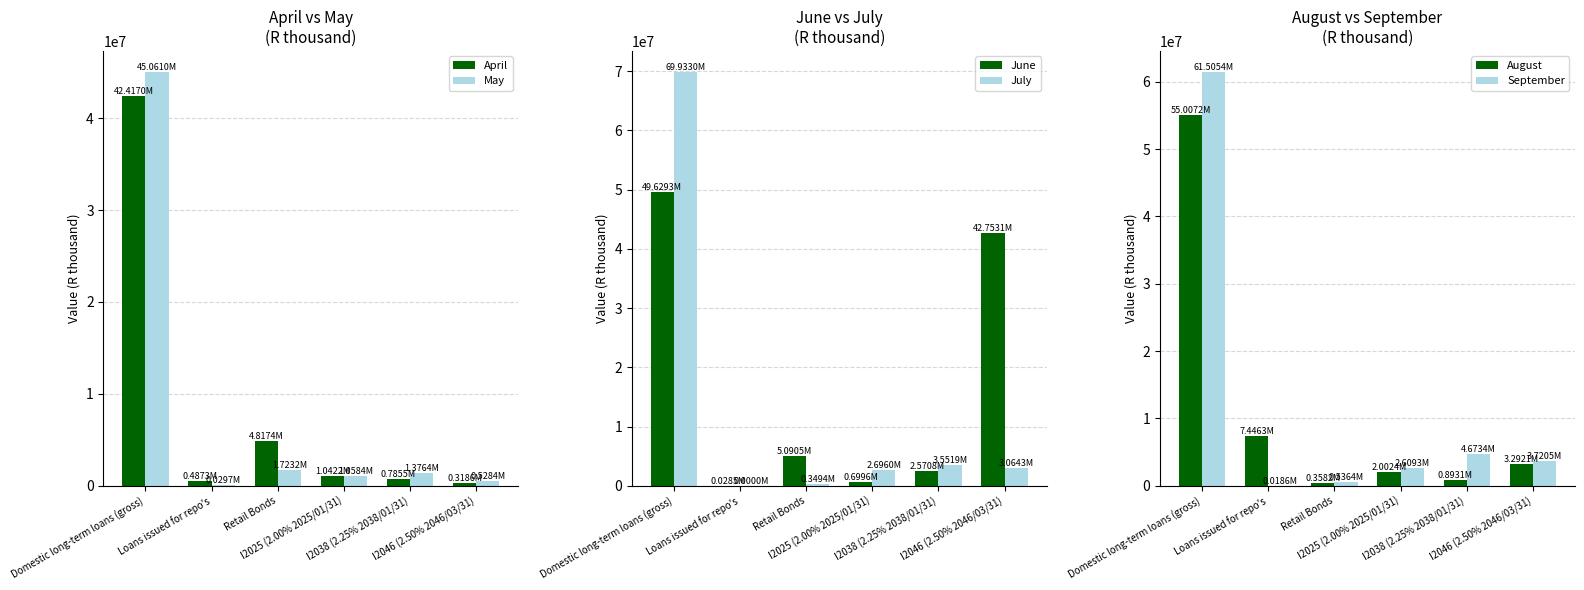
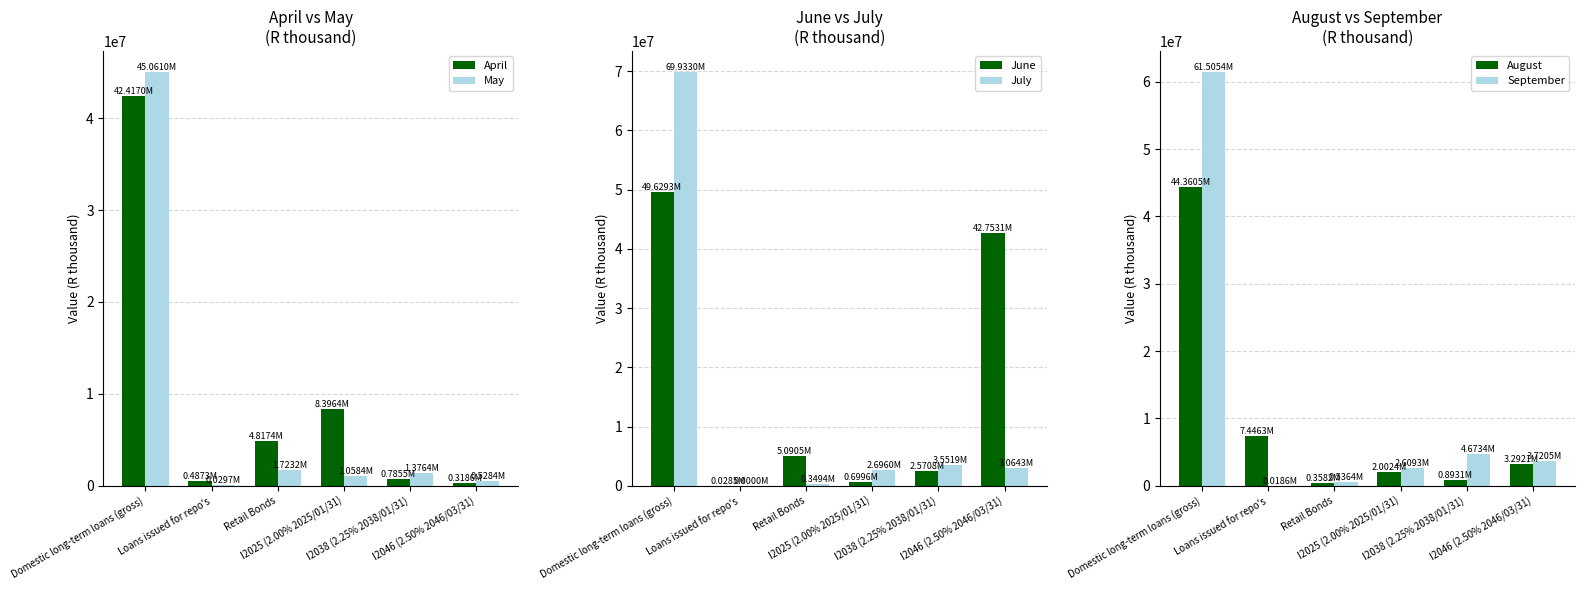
  {
    "April vs May (R thousand)": {
      "April": {
        "Domestic long-term loans (gross)": "42.4170M",
        "Retail Bonds": "4.8174M",
-       "I2025 (2.00% 2025/01/31)": "1.0422M",
+       "I2025 (2.00% 2025/01/31)": "8.3964M",
        "I2038 (2.25% 2038/01/31)": "0.7855M"
      },
      "May": {
        "Domestic long-term loans (gross)": "45.0610M",
        "Retail Bonds": "1.7232M",
        "I2025 (2.00% 2025/01/31)": "1.0584M",
        "I2038 (2.25% 2038/01/31)": "1.3764M"
      }
    },
    "June vs July (R thousand)": {
      "June": {
        "Domestic long-term loans (gross)": "49.6293M",
        "Retail Bonds": "5.0905M",
        "I2025 (2.00% 2025/01/31)": "0.6996M",
        "I2038 (2.25% 2038/01/31)": "2.5708M",
        "I2046 (2.50% 2046/03/31)": "42.7531M"
      },
      "July": {
        "Domestic long-term loans (gross)": "69.9330M",
        "Retail Bonds": "0.3494M",
        "I2025 (2.00% 2025/01/31)": "2.6960M",
        "I2038 (2.25% 2038/01/31)": "3.5519M",
        "I2046 (2.50% 2046/03/31)": "3.0643M"
      }
    },
    "August vs September (R thousand)": {
      "August": {
-       "Domestic long-term loans (gross)": "55.0072M",
+       "Domestic long-term loans (gross)": "44.3605M",
        "Loans issued for repo's": "7.4463M",
        "I2038 (2.25% 2038/01/31)": "0.8931M"
      },
      "September": {
        "Domestic long-term loans (gross)": "61.5054M",
        "Loans issued for repo's": "0.0186M",
        "I2038 (2.25% 2038/01/31)": "4.6734M"
      }
    }
  }
